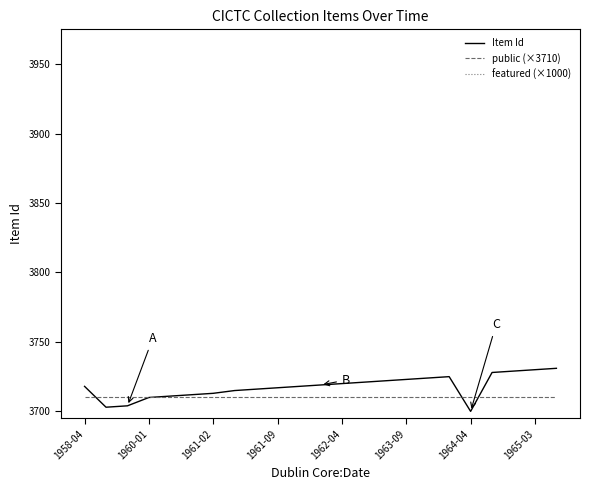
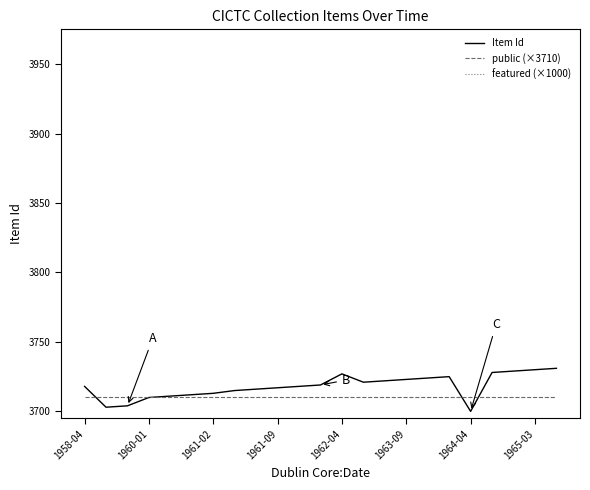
  {
    "Item Id": {
      "1958-04": 3718,
      "1961-02": 3713,
      "1961-09": 3717,
-     "1962-04": 3720,
+     "1962-04": 3727,
      "1963-09": 3723,
      "1964-04": 3700,
      "1965-03": 3730
    }
  }
